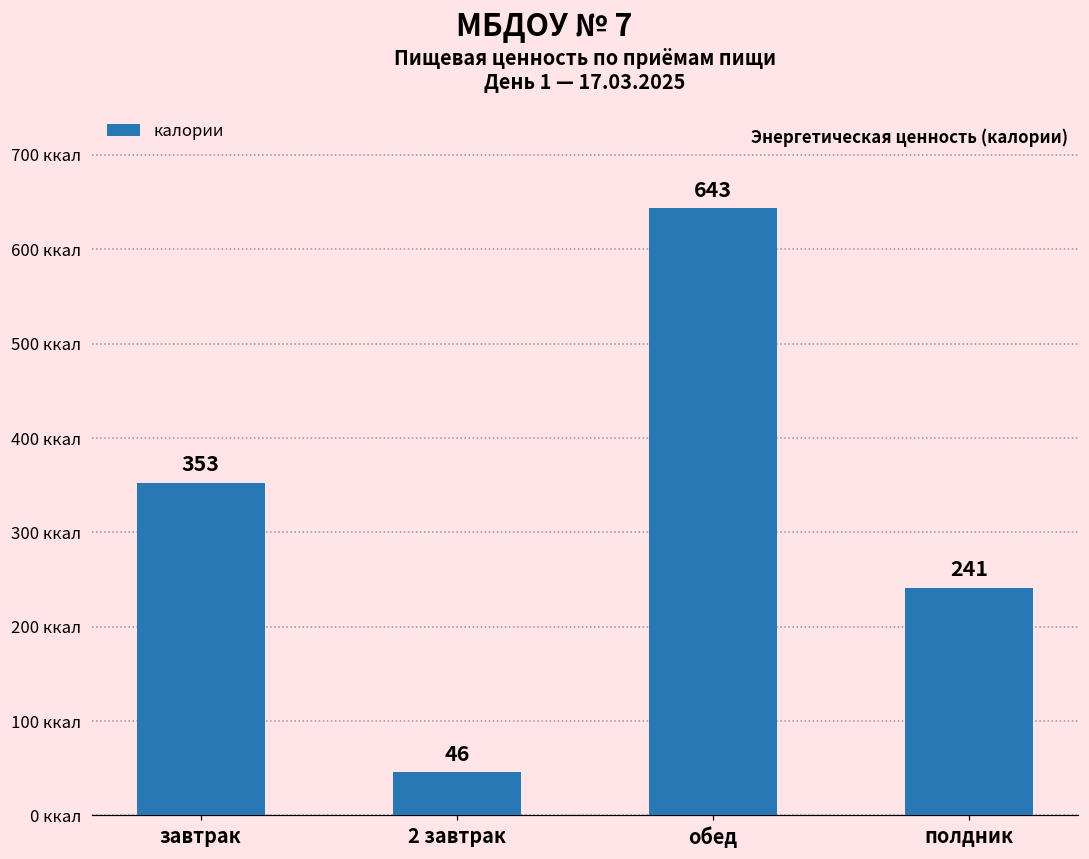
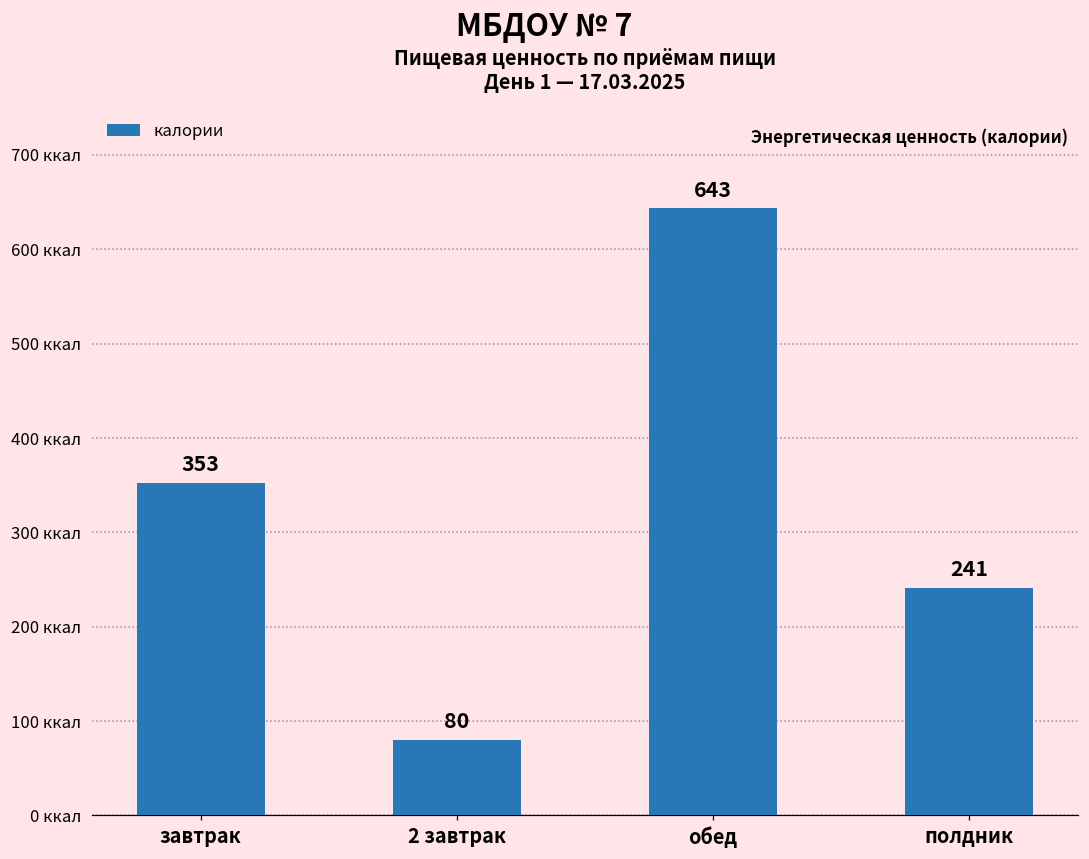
  {
    "завтрак": 353,
-   "2 завтрак": 46,
+   "2 завтрак": 80,
    "обед": 643,
    "полдник": 241
  }
